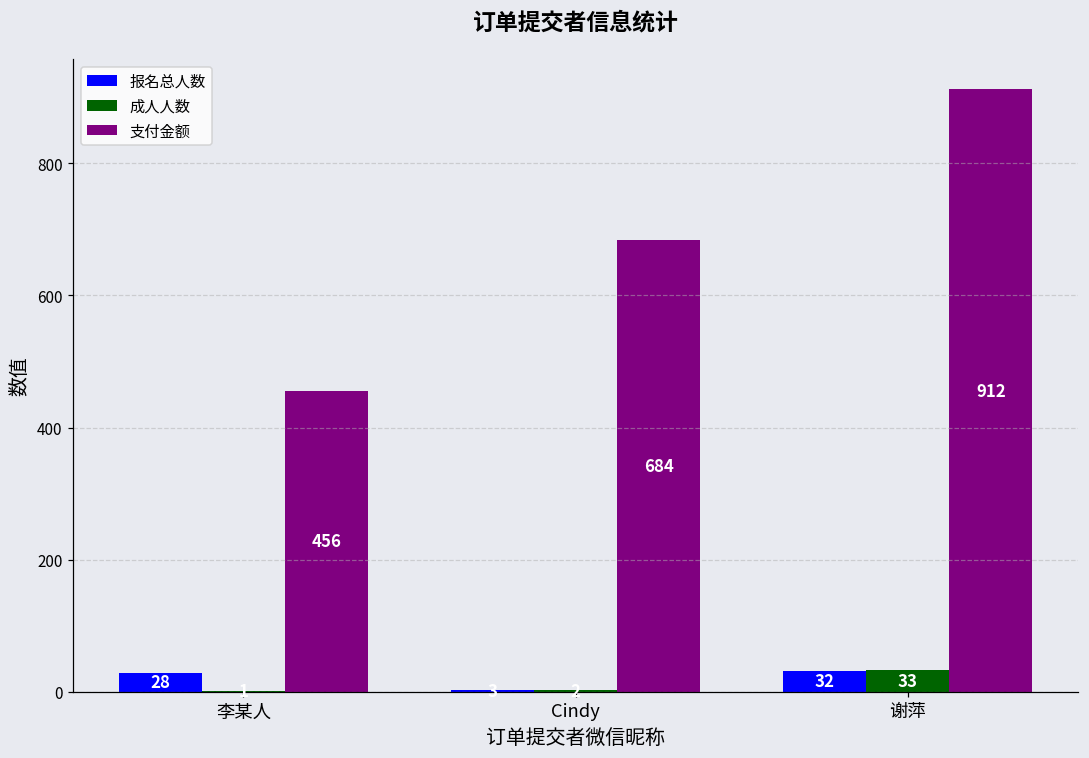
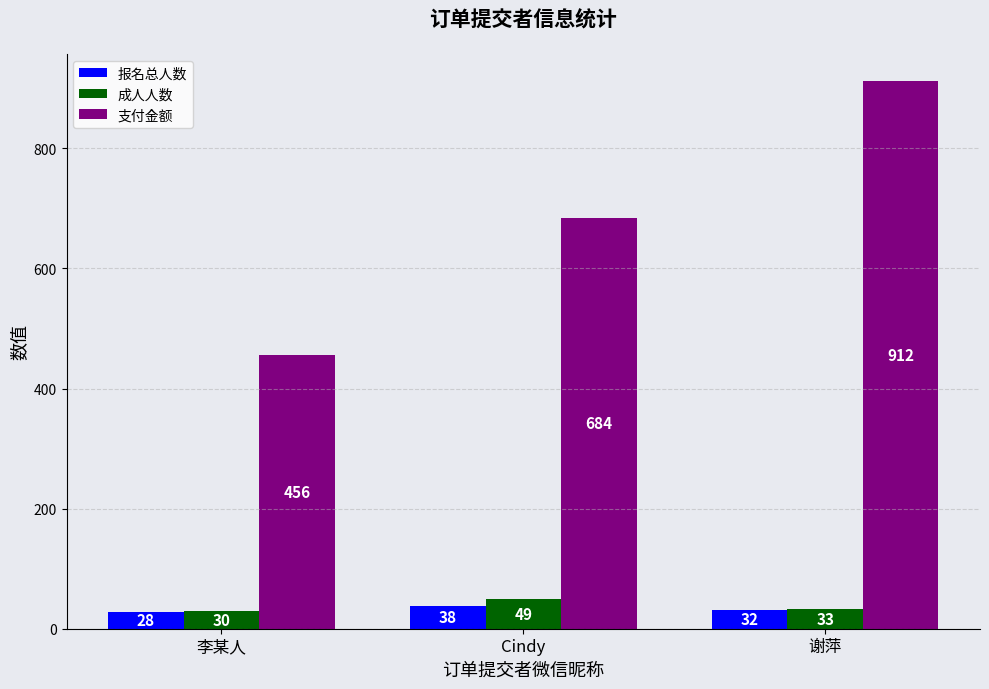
  {
    "报名总人数": {
-     "Cindy": 0
+     "Cindy": 40
    },
    "成人人数": {
-     "李某人": 0,
-     "Cindy": 0
+     "李某人": 30,
+     "Cindy": 50
    },
    "支付金额": {
      "李某人": 456,
      "Cindy": 684,
      "谢萍": 912
    }
  }
